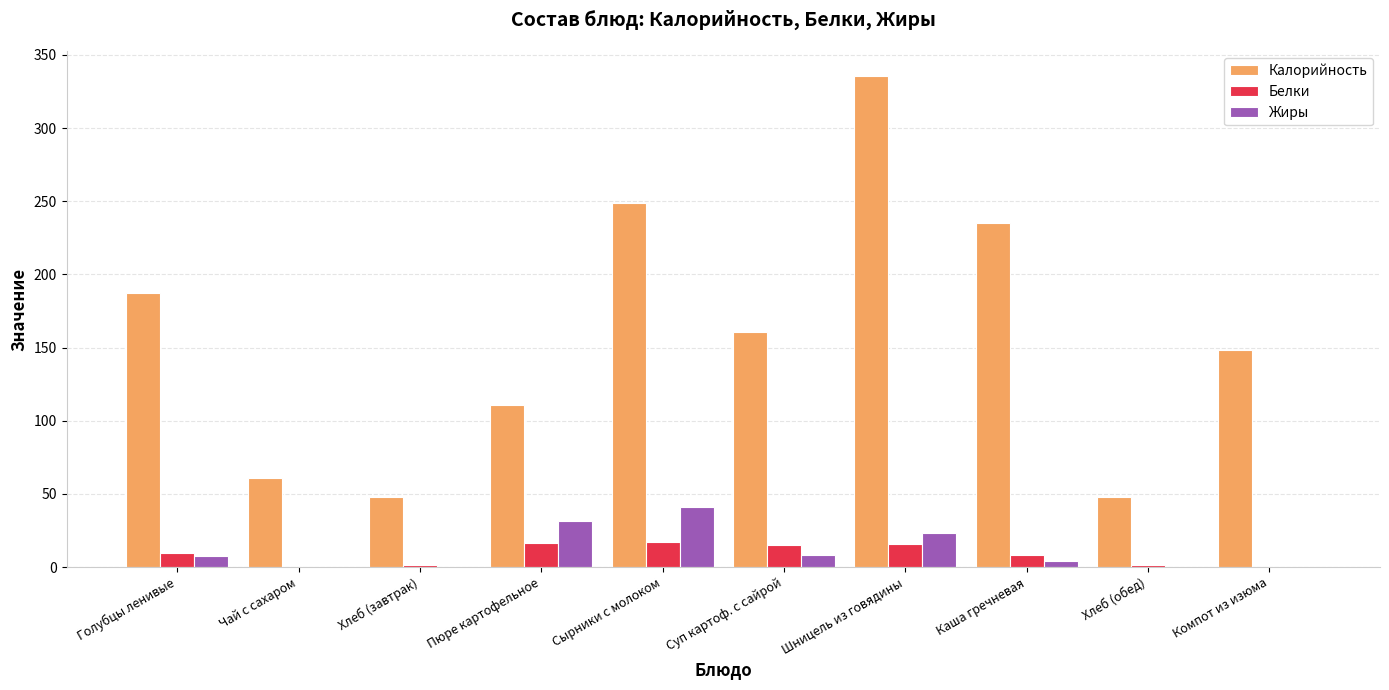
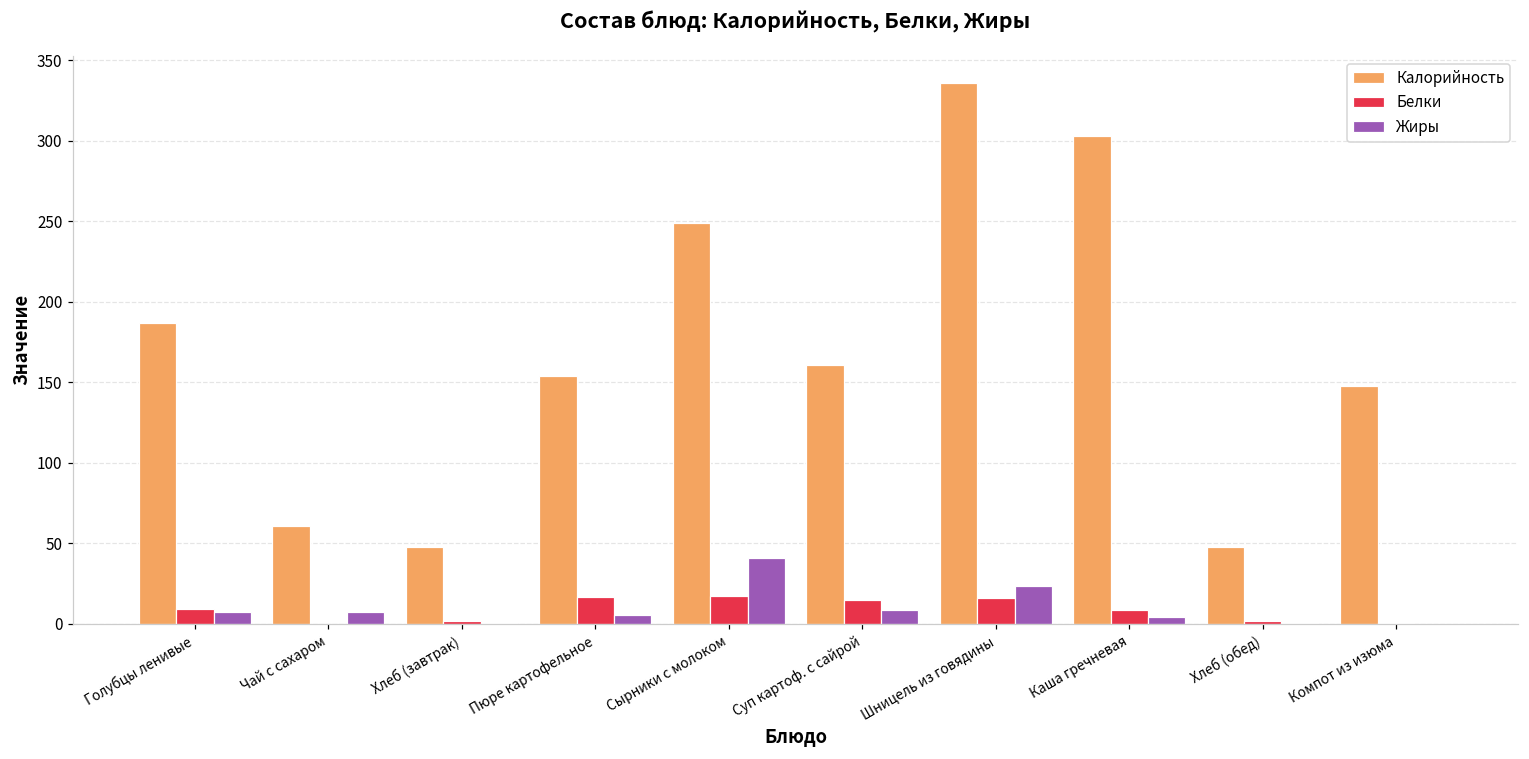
  {
    "Калорийность": {
      "Голубцы ленивые": 187,
      "Чай с сахаром": 61,
      "Хлеб (завтрак)": 48,
-     "Пюре картофельное": 111,
+     "Пюре картофельное": 154,
      "Сырники с молоком": 249,
      "Суп картоф. с сайрой": 161,
      "Шницель из говядины": 336,
-     "Каша гречневая": 235,
+     "Каша гречневая": 303,
      "Хлеб (обед)": 48,
      "Компот из изюма": 148
    },
    "Белки": {
      "Голубцы ленивые": 9,
      "Чай с сахаром": 0,
      "Пюре картофельное": 17,
      "Сырники с молоком": 17,
      "Суп картоф. с сайрой": 15,
      "Шницель из говядины": 16,
      "Каша гречневая": 8
    },
    "Жиры": {
      "Голубцы ленивые": 7,
-     "Чай с сахаром": 0,
-     "Пюре картофельное": 31,
+     "Чай с сахаром": 7,
+     "Пюре картофельное": 5,
      "Сырники с молоком": 41,
      "Суп картоф. с сайрой": 9,
      "Шницель из говядины": 23,
      "Каша гречневая": 4,
      "Компот из изюма": 0
    }
  }
